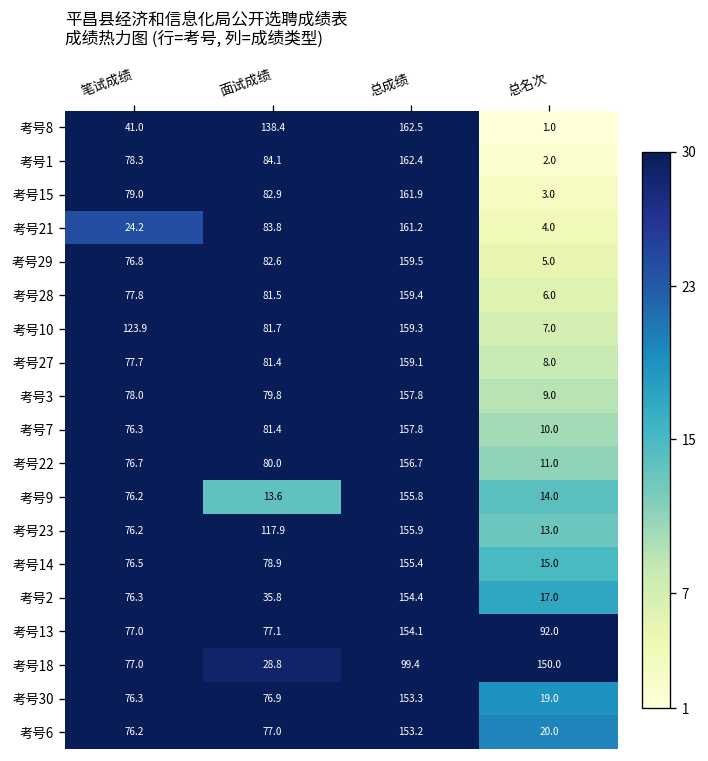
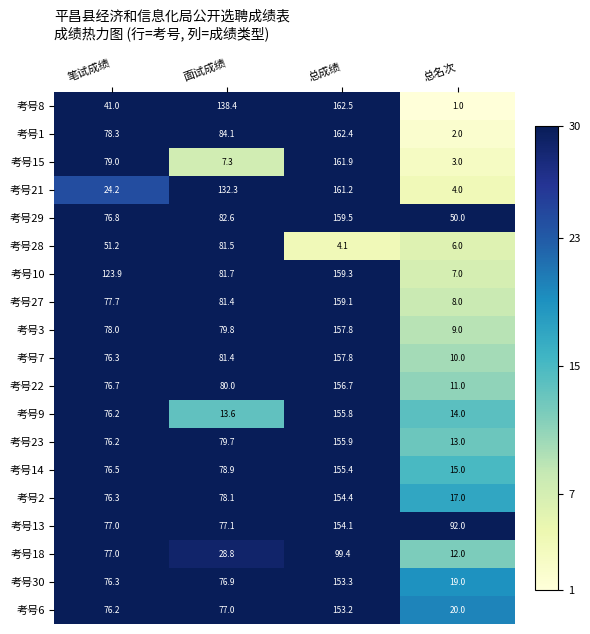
  {
    "考号8": {
      "笔试成绩": 41.0,
      "面试成绩": 138.4,
      "总成绩": 162.5,
      "总名次": 1.0
    },
    "考号1": {
      "笔试成绩": 78.3,
      "面试成绩": 84.1,
      "总成绩": 162.4,
      "总名次": 2.0
    },
    "考号15": {
      "笔试成绩": 79.0,
-     "面试成绩": 82.9,
+     "面试成绩": 7.3,
      "总成绩": 161.9,
      "总名次": 3.0
    },
    "考号21": {
      "笔试成绩": 24.2,
-     "面试成绩": 83.8,
+     "面试成绩": 132.3,
      "总成绩": 161.2,
      "总名次": 4.0
    },
    "考号29": {
      "笔试成绩": 76.8,
      "面试成绩": 82.6,
      "总成绩": 159.5,
-     "总名次": 5.0
+     "总名次": 50.0
    },
    "考号28": {
-     "笔试成绩": 77.8,
+     "笔试成绩": 51.2,
      "面试成绩": 81.5,
-     "总成绩": 159.4,
+     "总成绩": 4.1,
      "总名次": 6.0
    },
    "考号10": {
      "笔试成绩": 123.9,
      "面试成绩": 81.7,
      "总成绩": 159.3,
      "总名次": 7.0
    },
    "考号27": {
      "笔试成绩": 77.7,
      "面试成绩": 81.4,
      "总成绩": 159.1,
      "总名次": 8.0
    },
    "考号3": {
      "笔试成绩": 78.0,
      "面试成绩": 79.8,
      "总成绩": 157.8,
      "总名次": 9.0
    },
    "考号7": {
      "笔试成绩": 76.3,
      "面试成绩": 81.4,
      "总成绩": 157.8,
      "总名次": 10.0
    },
    "考号22": {
      "笔试成绩": 76.7,
      "面试成绩": 80.0,
      "总成绩": 156.7,
      "总名次": 11.0
    },
    "考号9": {
      "笔试成绩": 76.2,
      "面试成绩": 13.6,
      "总成绩": 155.8,
      "总名次": 14.0
    },
    "考号23": {
      "笔试成绩": 76.2,
-     "面试成绩": 117.9,
+     "面试成绩": 79.7,
      "总成绩": 155.9,
      "总名次": 13.0
    },
    "考号14": {
      "笔试成绩": 76.5,
      "面试成绩": 78.9,
      "总成绩": 155.4,
      "总名次": 15.0
    },
    "考号2": {
      "笔试成绩": 76.3,
-     "面试成绩": 35.8,
+     "面试成绩": 78.1,
      "总成绩": 154.4,
      "总名次": 17.0
    },
    "考号13": {
      "笔试成绩": 77.0,
      "面试成绩": 77.1,
      "总成绩": 154.1,
      "总名次": 92.0
    },
    "考号18": {
      "笔试成绩": 77.0,
      "面试成绩": 28.8,
      "总成绩": 99.4,
-     "总名次": 150.0
+     "总名次": 12.0
    },
    "考号30": {
      "笔试成绩": 76.3,
      "面试成绩": 76.9,
      "总成绩": 153.3,
      "总名次": 19.0
    },
    "考号6": {
      "笔试成绩": 76.2,
      "面试成绩": 77.0,
      "总成绩": 153.2,
      "总名次": 20.0
    }
  }
